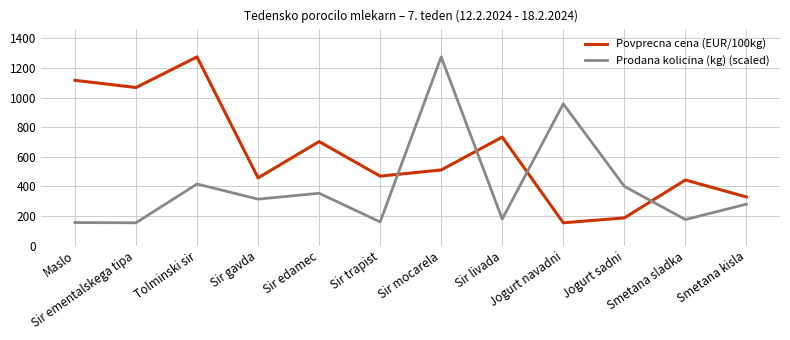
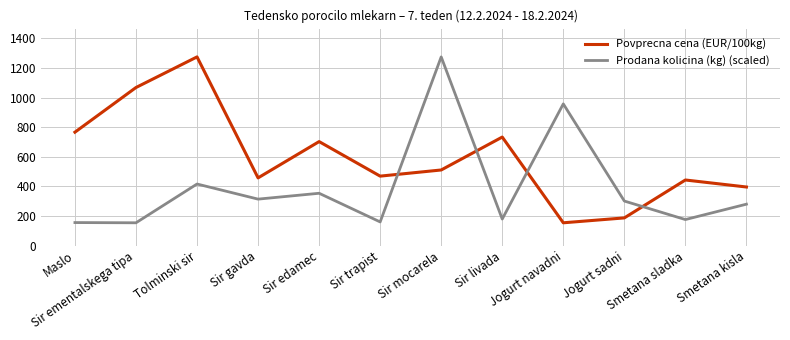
  {
    "Povprecna cena (EUR/100kg)": {
-     "Maslo": 1120,
+     "Maslo": 770,
      "Sir ementalskega tipa": 1070,
      "Tolminski sir": 1280,
      "Sir gavda": 460,
      "Sir edamec": 700,
      "Sir trapist": 470,
      "Sir mocarela": 510,
      "Sir livada": 730,
      "Jogurt navadni": 150,
      "Jogurt sadni": 190,
      "Smetana sladka": 440,
-     "Smetana kisla": 330
+     "Smetana kisla": 400
    },
    "Prodana kolicina (kg) (scaled)": {
      "Maslo": 160,
      "Sir ementalskega tipa": 150,
      "Tolminski sir": 420,
      "Sir gavda": 310,
      "Sir edamec": 350,
      "Sir trapist": 160,
      "Sir mocarela": 1280,
      "Sir livada": 180,
      "Jogurt navadni": 960,
-     "Jogurt sadni": 400,
+     "Jogurt sadni": 300,
      "Smetana sladka": 180,
      "Smetana kisla": 280
    }
  }
